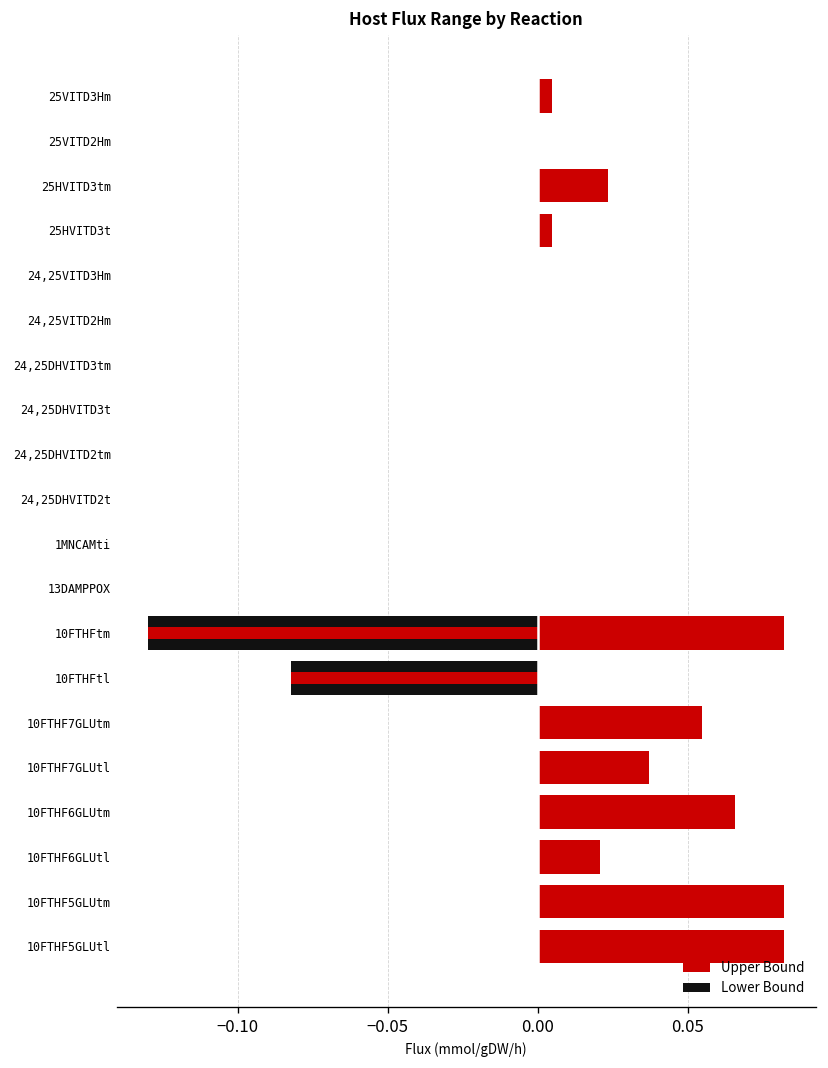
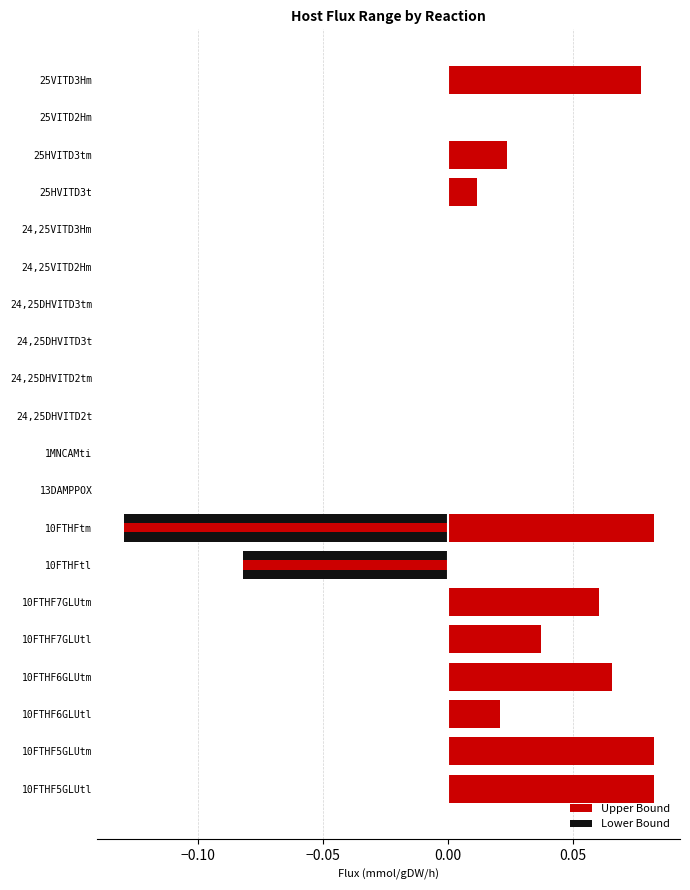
  {
    "Upper Bound": {
-     "25VITD3Hm": 0.005,
+     "25VITD3Hm": 0.077,
      "25VITD2Hm": 0.000,
      "25HVITD3tm": 0.023,
-     "25HVITD3t": 0.005,
+     "25HVITD3t": 0.012,
      "24,25VITD3Hm": 0.000,
      "24,25VITD2Hm": 0.000,
      "24,25DHVITD3tm": 0.000,
      "24,25DHVITD3t": 0.000,
      "24,25DHVITD2tm": 0.000,
      "24,25DHVITD2t": 0.000,
      "1MNCAMti": 0.000,
      "13DAMPPOX": 0.000,
      "10FTHFtm": 0.082,
      "10FTHFtl": 0.000,
-     "10FTHF7GLUtm": 0.055,
+     "10FTHF7GLUtm": 0.060,
      "10FTHF7GLUtl": 0.037,
      "10FTHF6GLUtm": 0.066,
      "10FTHF6GLUtl": 0.021,
      "10FTHF5GLUtm": 0.082,
      "10FTHF5GLUtl": 0.082
    },
    "Lower Bound": {
      "25VITD3Hm": 0.000,
      "25VITD2Hm": 0.000,
      "25HVITD3tm": 0.000,
      "25HVITD3t": 0.000,
      "24,25VITD3Hm": 0.000,
      "24,25VITD2Hm": 0.000,
      "24,25DHVITD3tm": 0.000,
      "24,25DHVITD3t": 0.000,
      "24,25DHVITD2tm": 0.000,
      "24,25DHVITD2t": 0.000,
      "1MNCAMti": 0.000,
      "13DAMPPOX": 0.000,
      "10FTHFtm": -0.130,
      "10FTHFtl": -0.082,
      "10FTHF7GLUtm": 0.000,
      "10FTHF7GLUtl": 0.000,
      "10FTHF6GLUtm": 0.000,
      "10FTHF6GLUtl": 0.000,
      "10FTHF5GLUtm": 0.000,
      "10FTHF5GLUtl": 0.000
    }
  }
